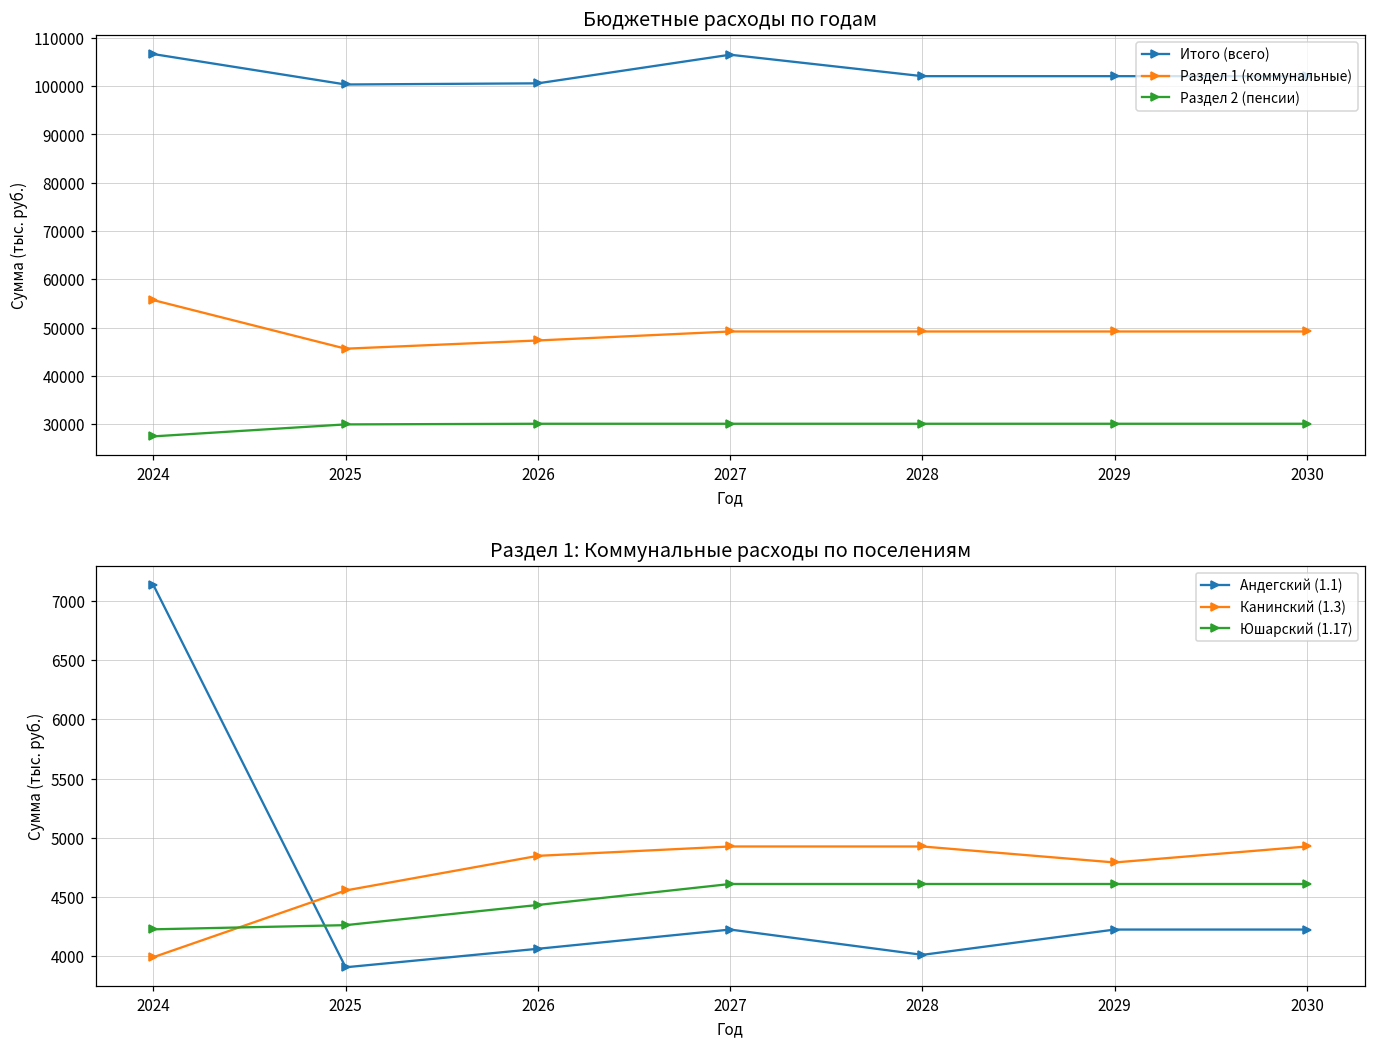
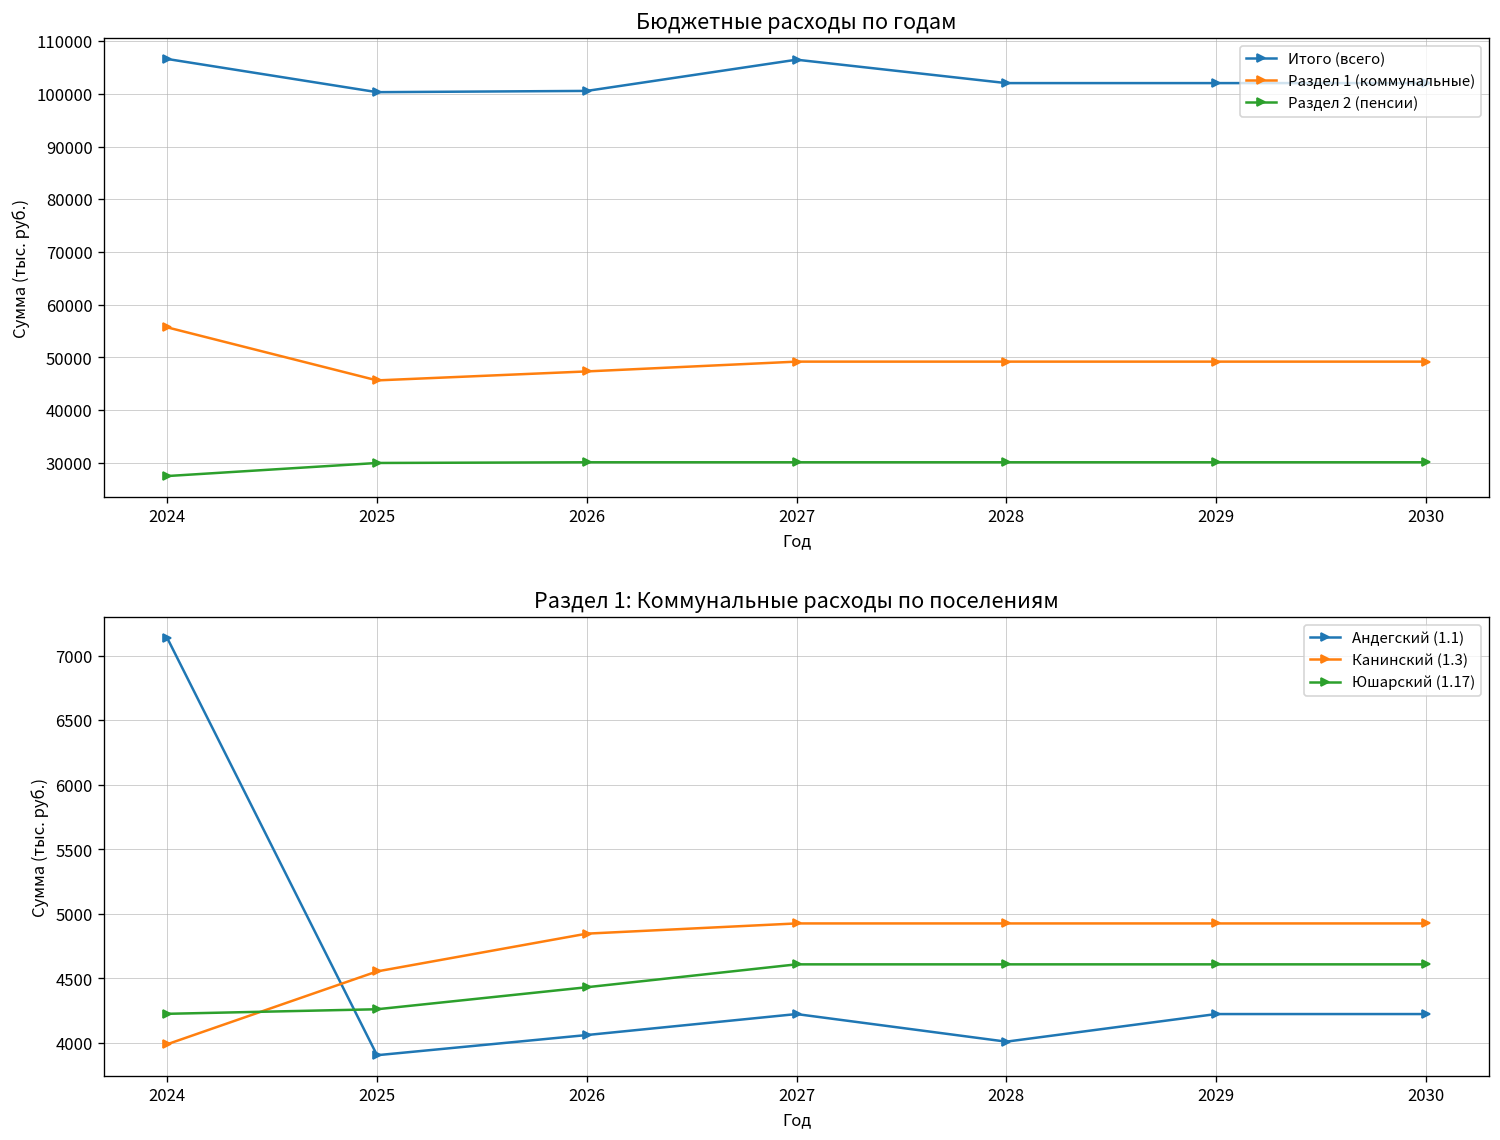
  {
    "Бюджетные расходы по годам": {
      "Итого (всего)": {
        "2024": 107000,
        "2025": 100000,
        "2026": 101000,
        "2027": 106000,
        "2028": 102000,
        "2029": 102000
      },
      "Раздел 1 (коммунальные)": {
        "2024": 56000,
        "2025": 46000,
        "2026": 47000,
        "2027": 49000,
        "2028": 49000,
        "2029": 49000,
        "2030": 49000
      },
      "Раздел 2 (пенсии)": {
        "2024": 27000,
        "2025": 30000,
        "2026": 30000,
        "2027": 30000,
        "2028": 30000,
        "2029": 30000,
        "2030": 30000
      }
    },
    "Раздел 1: Коммунальные расходы по поселениям": {
      "Андегский (1.1)": {
        "2024": 7140,
        "2025": 3910,
        "2026": 4060,
        "2027": 4220,
        "2028": 4010,
        "2029": 4220,
        "2030": 4220
      },
      "Канинский (1.3)": {
        "2024": 3990,
        "2025": 4550,
        "2026": 4850,
        "2027": 4930,
        "2028": 4930,
-       "2029": 4790,
+       "2029": 4930,
        "2030": 4930
      },
      "Юшарский (1.17)": {
        "2024": 4230,
        "2025": 4260,
        "2026": 4430,
        "2027": 4610,
        "2028": 4610,
        "2029": 4610,
        "2030": 4610
      }
    }
  }
